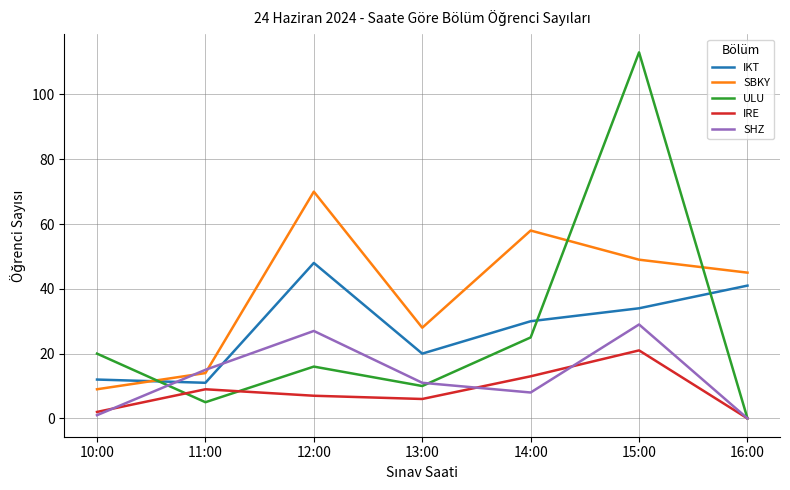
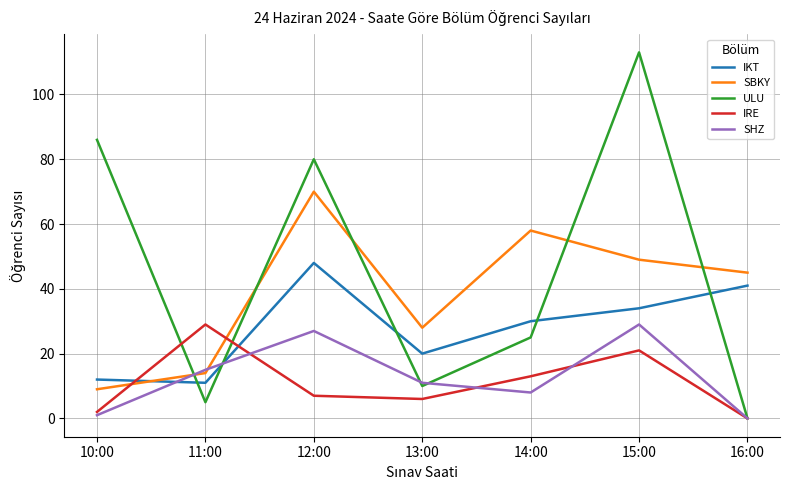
  {
    "IKT": {
      "10:00": 12,
      "11:00": 11,
      "12:00": 48,
      "13:00": 20,
      "14:00": 30,
      "15:00": 34,
      "16:00": 41
    },
    "SBKY": {
      "10:00": 9,
      "11:00": 14,
      "12:00": 70,
      "13:00": 28,
      "14:00": 58,
      "15:00": 49,
      "16:00": 45
    },
    "ULU": {
-     "10:00": 20,
+     "10:00": 86,
      "11:00": 5,
-     "12:00": 16,
+     "12:00": 80,
      "13:00": 10,
      "14:00": 25,
      "15:00": 113
    },
    "IRE": {
      "10:00": 2,
-     "11:00": 9,
+     "11:00": 29,
      "12:00": 7,
      "13:00": 6,
      "14:00": 13,
      "15:00": 21
    },
    "SHZ": {
      "10:00": 1,
      "11:00": 15,
      "12:00": 27,
      "13:00": 11,
      "14:00": 8,
      "15:00": 29
    }
  }
